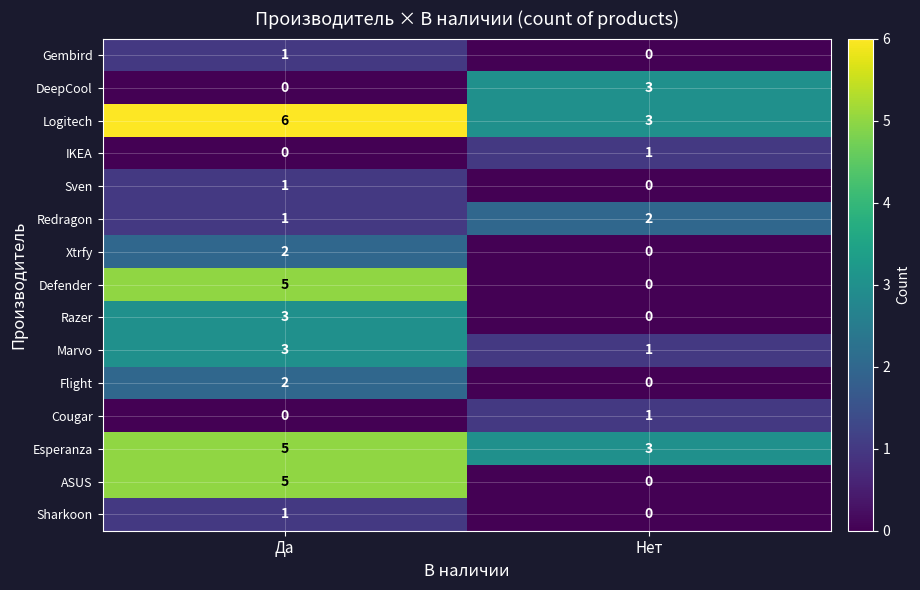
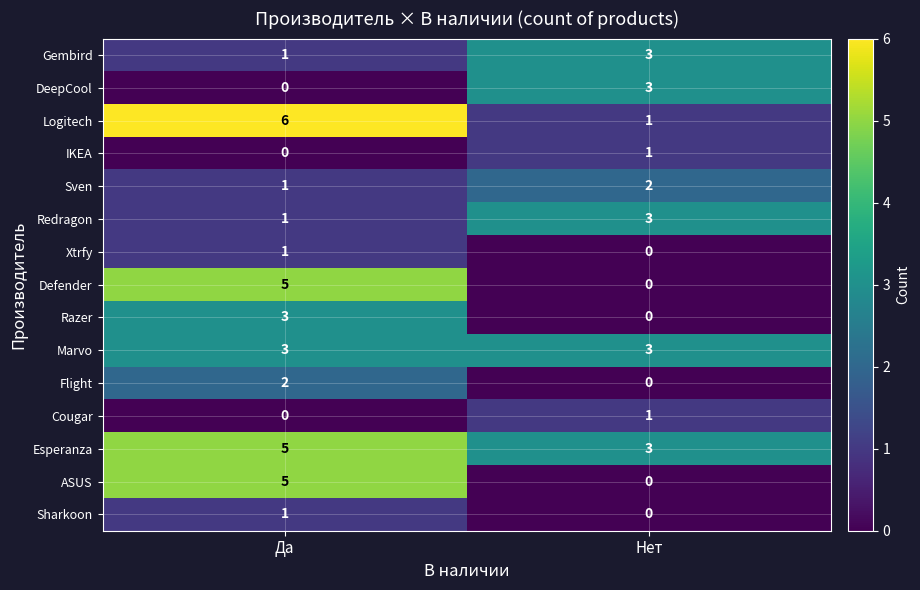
  {
    "Gembird": {
      "Да": 1,
-     "Нет": 0
+     "Нет": 3
    },
    "DeepCool": {
      "Да": 0,
      "Нет": 3
    },
    "Logitech": {
      "Да": 6,
-     "Нет": 3
+     "Нет": 1
    },
    "IKEA": {
      "Да": 0,
      "Нет": 1
    },
    "Sven": {
      "Да": 1,
-     "Нет": 0
+     "Нет": 2
    },
    "Redragon": {
      "Да": 1,
-     "Нет": 2
+     "Нет": 3
    },
    "Xtrfy": {
-     "Да": 2,
+     "Да": 1,
      "Нет": 0
    },
    "Defender": {
      "Да": 5,
      "Нет": 0
    },
    "Razer": {
      "Да": 3,
      "Нет": 0
    },
    "Marvo": {
      "Да": 3,
-     "Нет": 1
+     "Нет": 3
    },
    "Flight": {
      "Да": 2,
      "Нет": 0
    },
    "Cougar": {
      "Да": 0,
      "Нет": 1
    },
    "Esperanza": {
      "Да": 5,
      "Нет": 3
    },
    "ASUS": {
      "Да": 5,
      "Нет": 0
    },
    "Sharkoon": {
      "Да": 1,
      "Нет": 0
    }
  }
